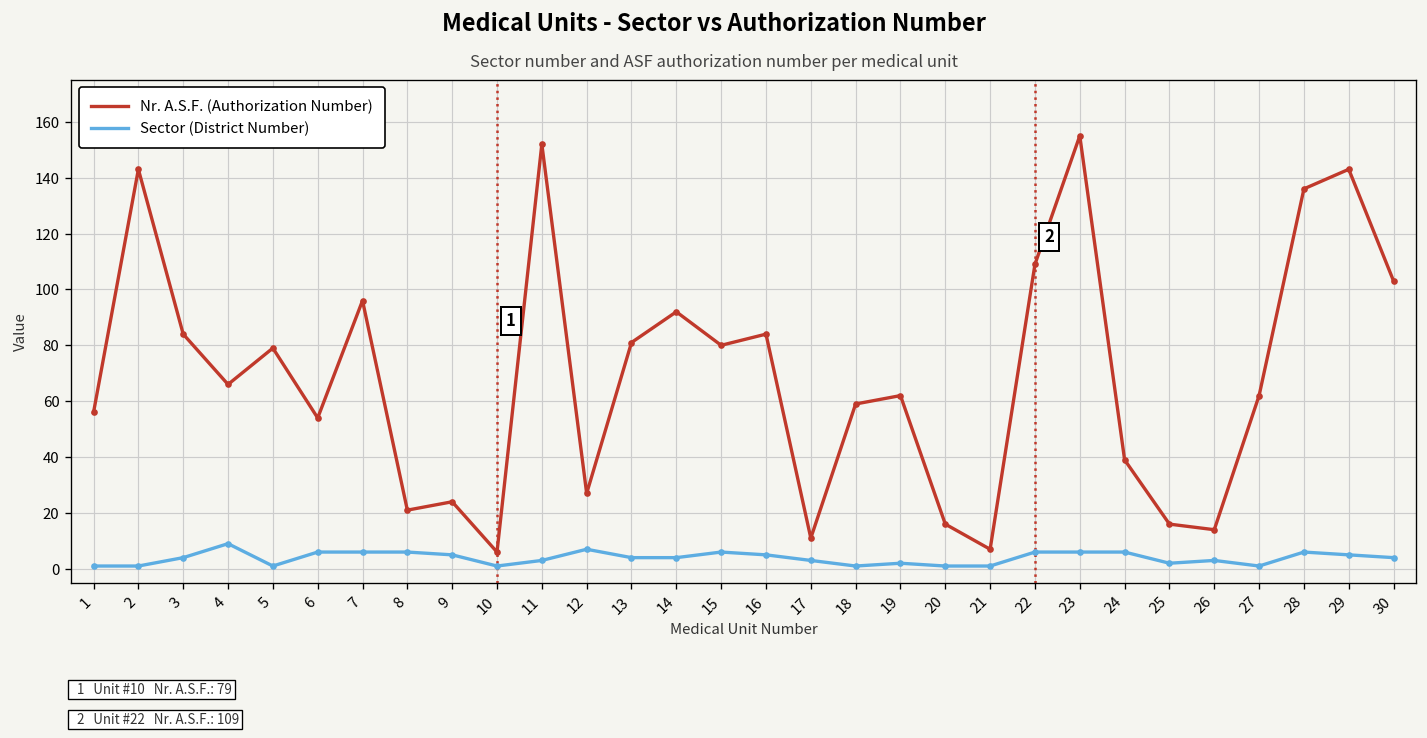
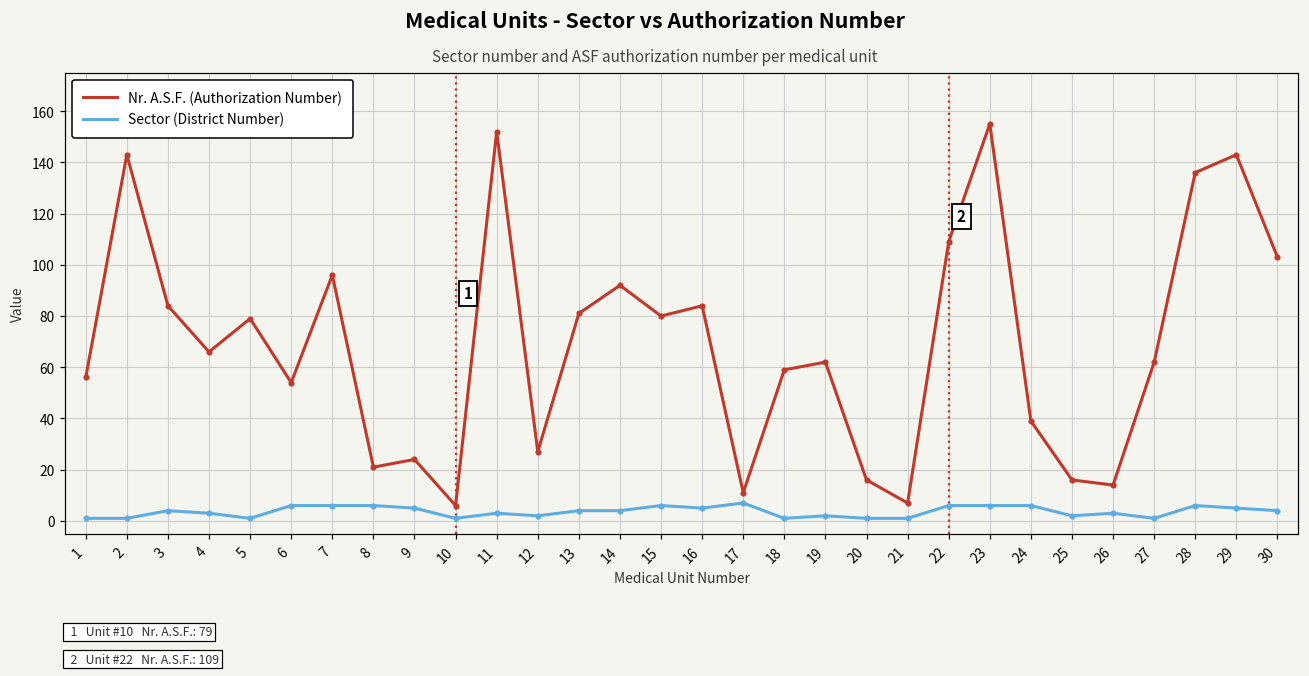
  {
    "Nr. A.S.F. (Authorization Number)": {
      "1": 56,
      "2": 143,
      "3": 84,
      "4": 66,
      "5": 79,
      "6": 54,
      "7": 96,
      "8": 21,
      "9": 24,
      "10": 6,
      "11": 152,
      "12": 27,
      "13": 81,
      "14": 92,
      "15": 80,
      "16": 84,
      "17": 11,
      "18": 59,
      "19": 62,
      "20": 16,
      "21": 7,
      "23": 155,
      "24": 39,
      "25": 16,
      "26": 14,
      "27": 62,
      "28": 136,
      "29": 143,
      "30": 103
    },
    "Sector (District Number)": {
      "1": 1,
      "2": 1,
      "3": 4,
-     "4": 9,
+     "4": 3,
      "5": 1,
      "6": 6,
      "7": 6,
      "8": 6,
      "9": 5,
      "10": 1,
      "11": 3,
-     "12": 7,
+     "12": 2,
      "13": 4,
      "14": 4,
      "15": 6,
      "16": 5,
-     "17": 3,
+     "17": 7,
      "18": 1,
      "19": 2,
      "20": 1,
      "21": 1,
      "22": 6,
      "23": 6,
      "24": 6,
      "25": 2,
      "26": 3,
      "27": 1,
      "28": 6,
      "29": 5,
      "30": 4
    }
  }
